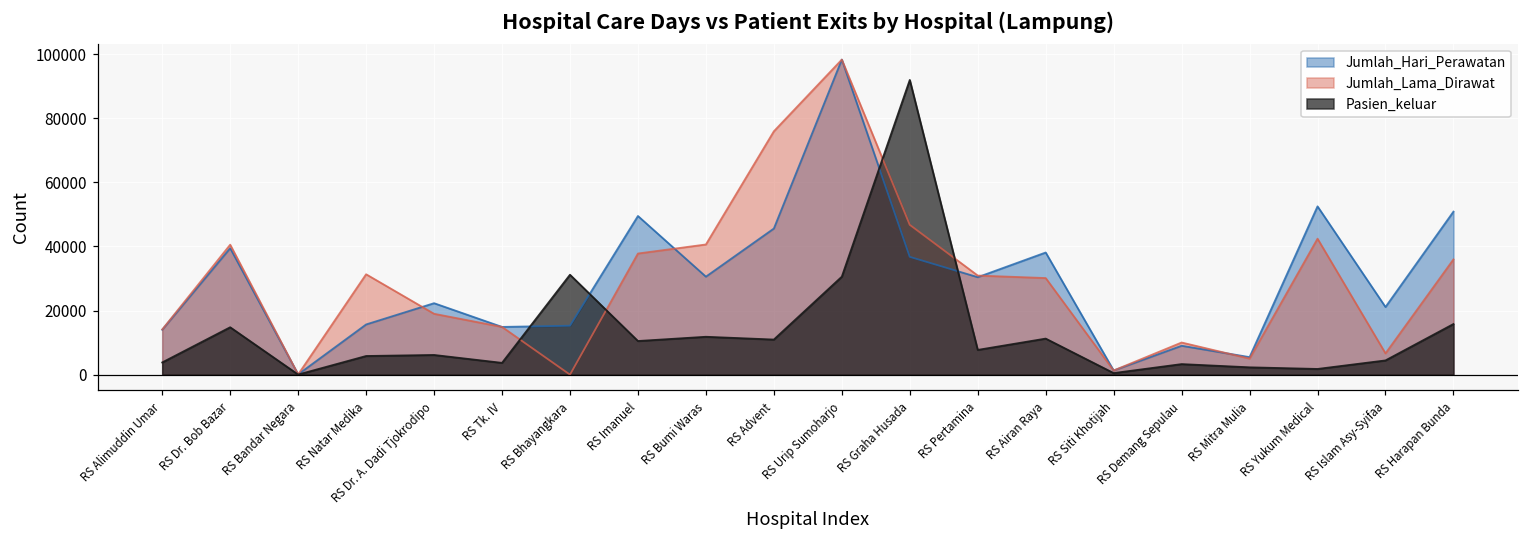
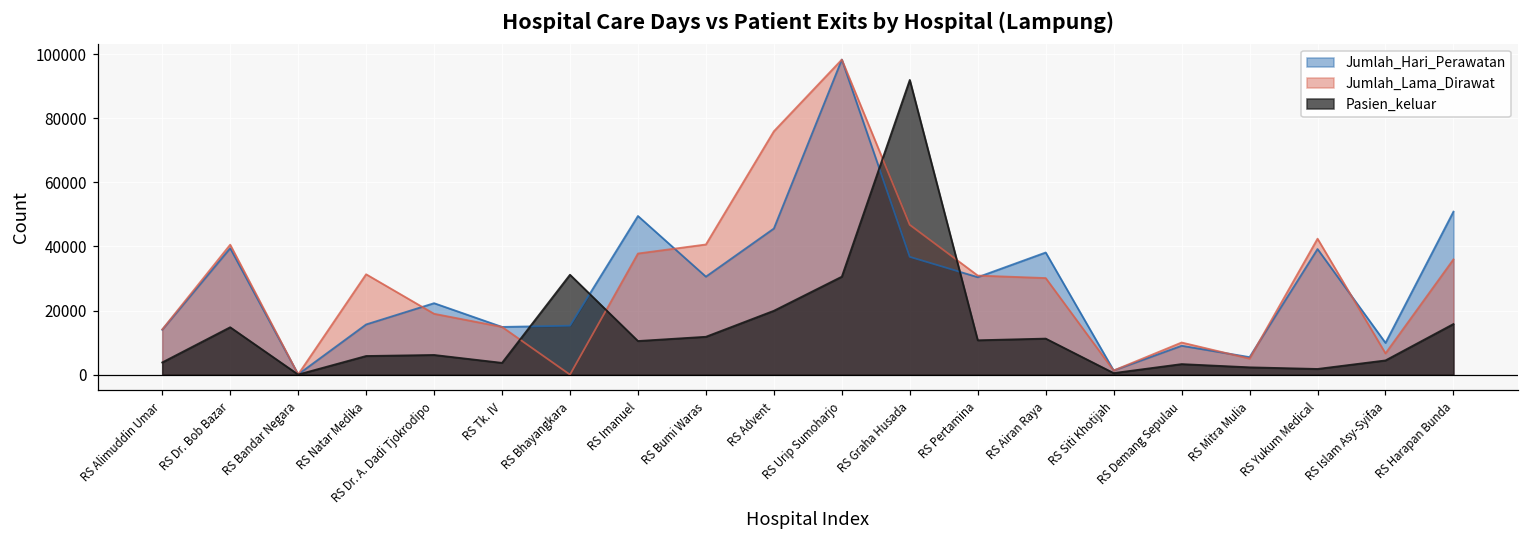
  {
    "Jumlah_Hari_Perawatan": {
      "RS Dr. Bob Bazar": 39000,
      "RS Natar Medika": 16000,
      "RS Dr. A. Dadi Tjokrodipo": 22000,
      "RS Bhayangkara": 15000,
      "RS Imanuel": 50000,
      "RS Bumi Waras": 31000,
      "RS Advent": 46000,
      "RS Graha Husada": 37000,
      "RS Airan Raya": 38000,
      "RS Demang Sepulau": 9000,
-     "RS Yukum Medical": 53000,
-     "RS Islam Asy-Syifaa": 21000,
+     "RS Yukum Medical": 39000,
+     "RS Islam Asy-Syifaa": 10000,
      "RS Harapan Bunda": 51000
    },
    "Jumlah_Lama_Dirawat": {
      "RS Dr. Bob Bazar": 41000,
      "RS Natar Medika": 31000,
      "RS Dr. A. Dadi Tjokrodipo": 19000,
      "RS Bhayangkara": 0,
      "RS Imanuel": 38000,
      "RS Bumi Waras": 41000,
      "RS Advent": 76000,
      "RS Graha Husada": 47000,
      "RS Airan Raya": 30000,
      "RS Demang Sepulau": 10000,
      "RS Yukum Medical": 42000,
      "RS Islam Asy-Syifaa": 7000,
      "RS Harapan Bunda": 36000
    },
    "Pasien_keluar": {
      "RS Alimuddin Umar": 4000,
      "RS Dr. Bob Bazar": 15000,
      "RS Natar Medika": 6000,
      "RS Dr. A. Dadi Tjokrodipo": 6000,
      "RS Tk. IV": 4000,
      "RS Bhayangkara": 31000,
      "RS Imanuel": 10000,
      "RS Bumi Waras": 12000,
-     "RS Advent": 11000,
+     "RS Advent": 20000,
      "RS Urip Sumoharjo": 31000,
      "RS Graha Husada": 92000,
-     "RS Pertamina": 8000,
+     "RS Pertamina": 11000,
      "RS Airan Raya": 11000,
      "RS Demang Sepulau": 3000,
      "RS Mitra Mulia": 2000,
      "RS Yukum Medical": 2000,
      "RS Islam Asy-Syifaa": 4000,
      "RS Harapan Bunda": 16000
    }
  }
